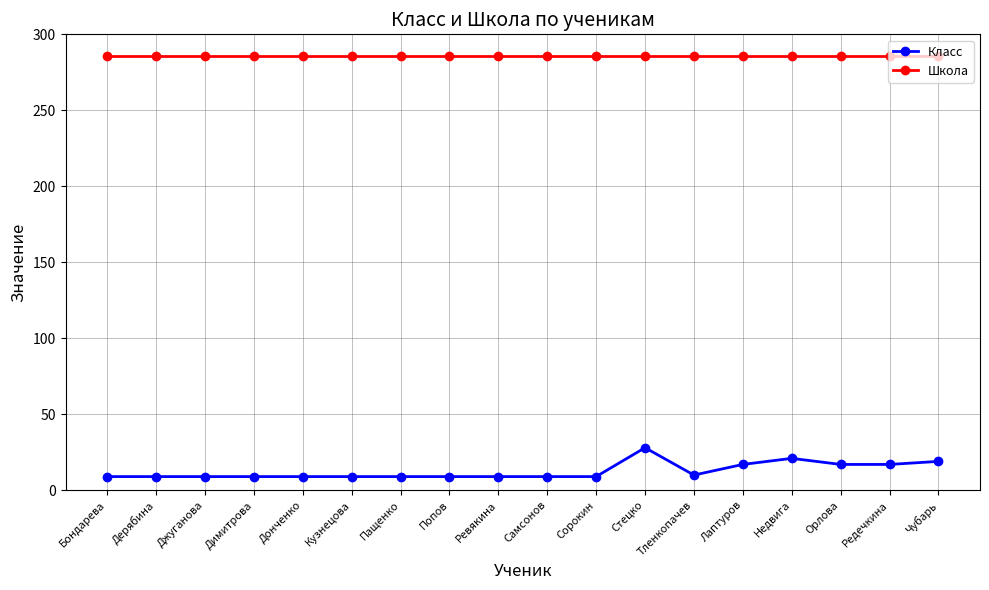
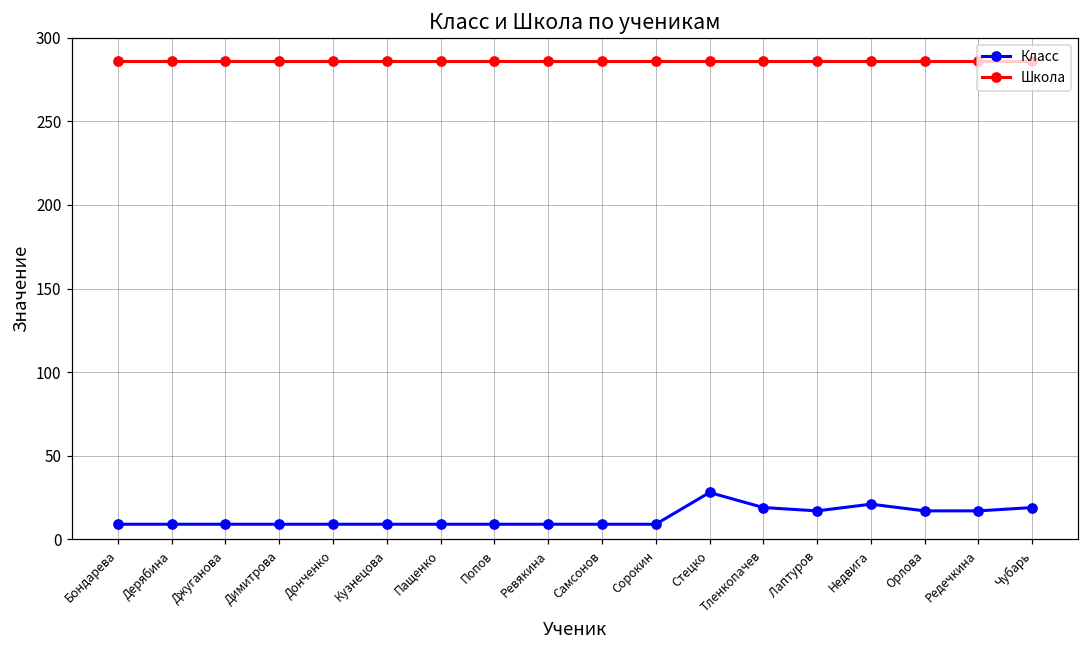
  {
    "Класс": {
      "Бондарева": 9,
      "Дерябина": 9,
      "Джуганова": 9,
      "Димитрова": 9,
      "Донченко": 9,
      "Кузнецова": 9,
      "Пащенко": 9,
      "Попов": 9,
      "Ревякина": 9,
      "Самсонов": 9,
      "Сорокин": 9,
      "Стецко": 28,
-     "Тленкопачев": 10,
+     "Тленкопачев": 19,
      "Лаптуров": 17,
      "Недвига": 21,
      "Орлова": 17,
      "Редечкина": 17,
      "Чубарь": 19
    },
    "Школа": {
      "Бондарева": 286,
      "Дерябина": 286,
      "Джуганова": 286,
      "Димитрова": 286,
      "Донченко": 286,
      "Кузнецова": 286,
      "Пащенко": 286,
      "Попов": 286,
      "Ревякина": 286,
      "Самсонов": 286,
      "Сорокин": 286,
      "Стецко": 286,
      "Тленкопачев": 286,
      "Лаптуров": 286,
      "Недвига": 286,
      "Орлова": 286
    }
  }
